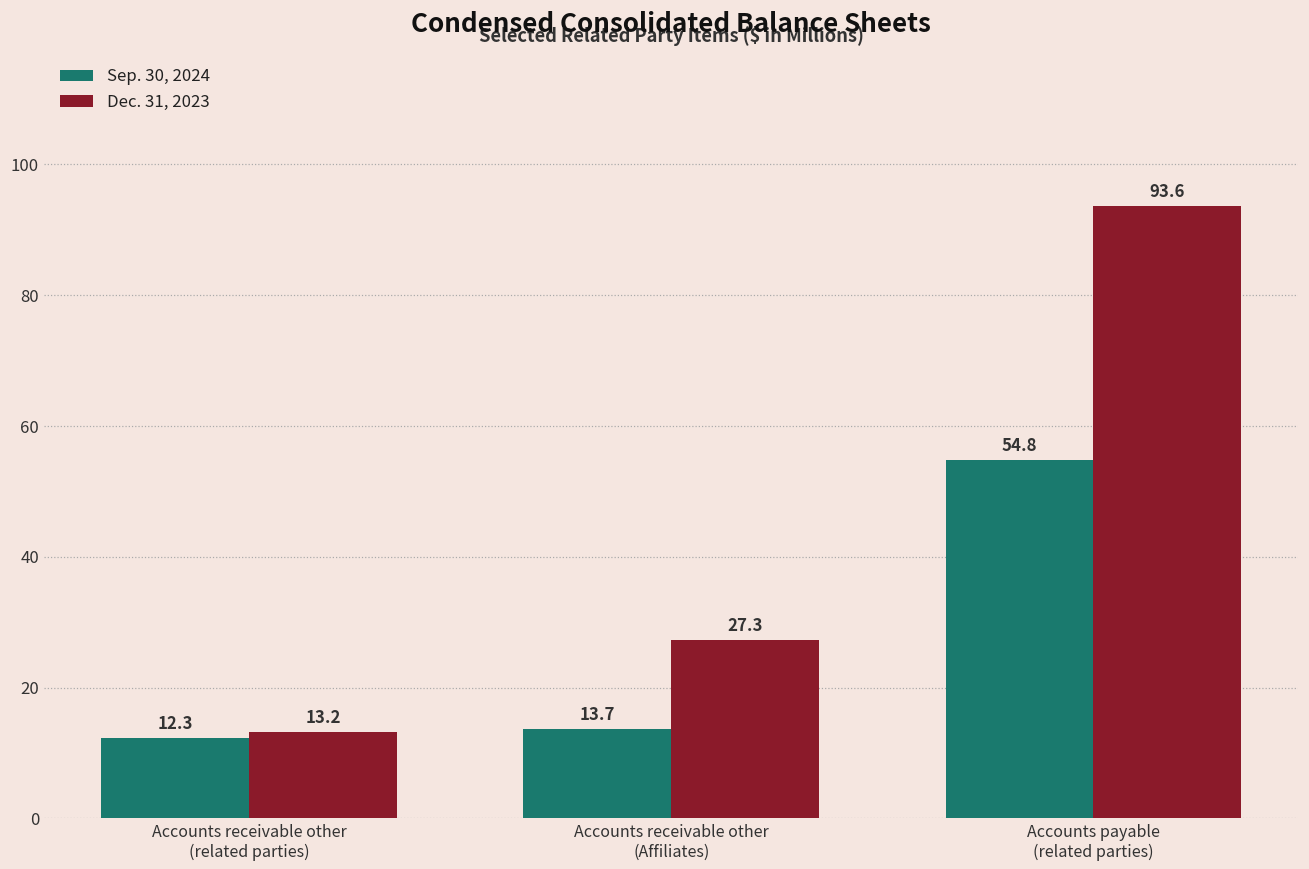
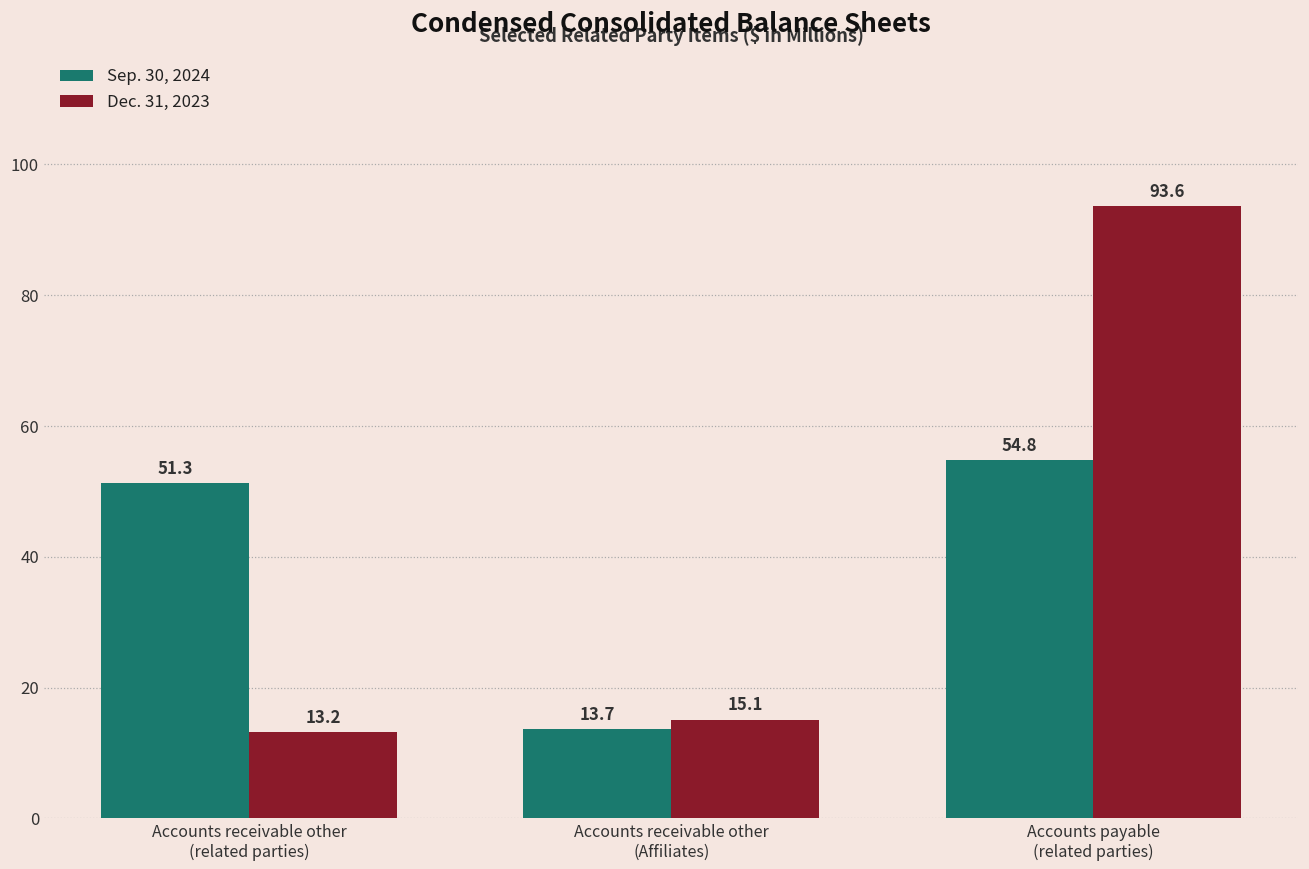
  {
    "Sep. 30, 2024": {
-     "Accounts receivable other (related parties)": 12.3,
+     "Accounts receivable other (related parties)": 51.3,
      "Accounts receivable other (Affiliates)": 13.7,
      "Accounts payable (related parties)": 54.8
    },
    "Dec. 31, 2023": {
      "Accounts receivable other (related parties)": 13.2,
-     "Accounts receivable other (Affiliates)": 27.3,
+     "Accounts receivable other (Affiliates)": 15.1,
      "Accounts payable (related parties)": 93.6
    }
  }
